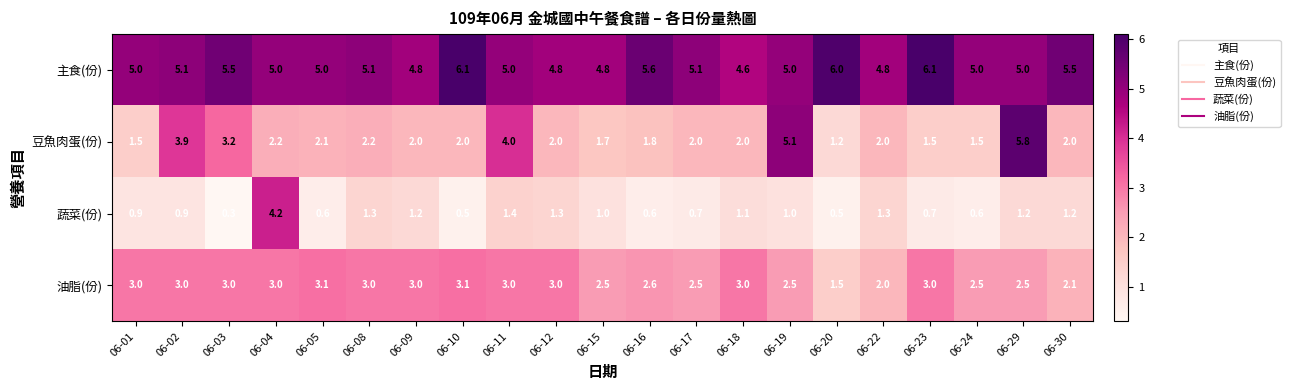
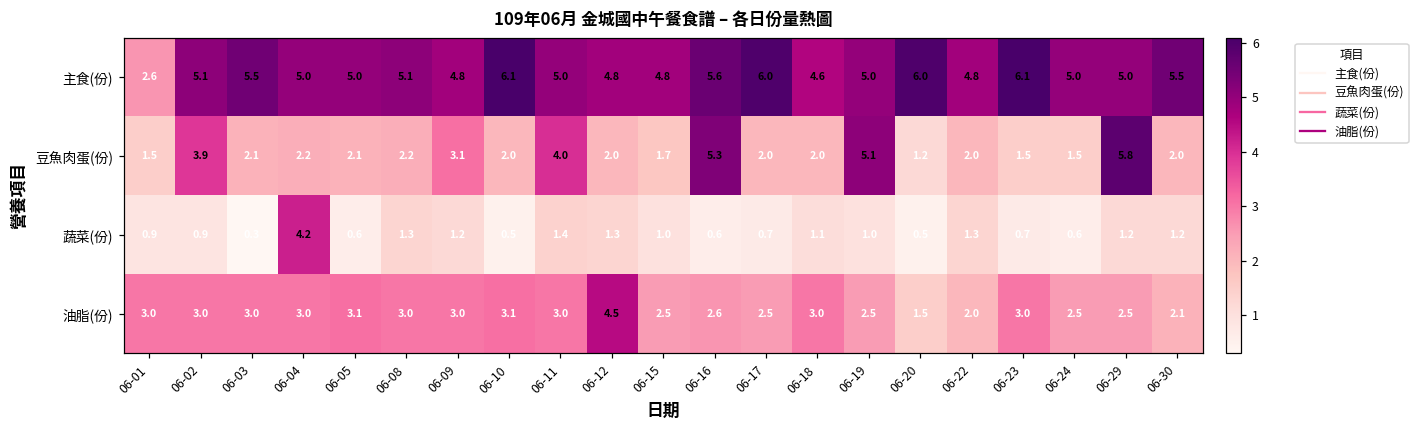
  {
    "主食(份)": {
-     "06-01": 5.0,
+     "06-01": 2.6,
      "06-02": 5.1,
      "06-03": 5.5,
      "06-04": 5.0,
      "06-05": 5.0,
      "06-08": 5.1,
      "06-09": 4.8,
      "06-10": 6.1,
      "06-11": 5.0,
      "06-12": 4.8,
      "06-15": 4.8,
      "06-16": 5.6,
-     "06-17": 5.1,
+     "06-17": 6.0,
      "06-18": 4.6,
      "06-19": 5.0,
      "06-20": 6.0,
      "06-22": 4.8,
      "06-23": 6.1,
      "06-24": 5.0,
      "06-29": 5.0,
      "06-30": 5.5
    },
    "豆魚肉蛋(份)": {
      "06-01": 1.5,
      "06-02": 3.9,
-     "06-03": 3.2,
+     "06-03": 2.1,
      "06-04": 2.2,
      "06-05": 2.1,
      "06-08": 2.2,
-     "06-09": 2.0,
+     "06-09": 3.1,
      "06-10": 2.0,
      "06-11": 4.0,
      "06-12": 2.0,
      "06-15": 1.7,
-     "06-16": 1.8,
+     "06-16": 5.3,
      "06-17": 2.0,
      "06-18": 2.0,
      "06-19": 5.1,
      "06-22": 2.0,
      "06-23": 1.5,
      "06-24": 1.5,
      "06-29": 5.8,
      "06-30": 2.0
    },
    "蔬菜(份)": {
      "06-04": 4.2,
      "06-11": 1.4
    },
    "油脂(份)": {
      "06-01": 3.0,
      "06-02": 3.0,
      "06-03": 3.0,
      "06-04": 3.0,
      "06-05": 3.1,
      "06-08": 3.0,
      "06-09": 3.0,
      "06-10": 3.1,
      "06-11": 3.0,
-     "06-12": 3.0,
+     "06-12": 4.5,
      "06-15": 2.5,
      "06-16": 2.6,
      "06-17": 2.5,
      "06-18": 3.0,
      "06-19": 2.5,
      "06-20": 1.5,
      "06-22": 2.0,
      "06-23": 3.0,
      "06-24": 2.5,
      "06-29": 2.5,
      "06-30": 2.1
    }
  }
